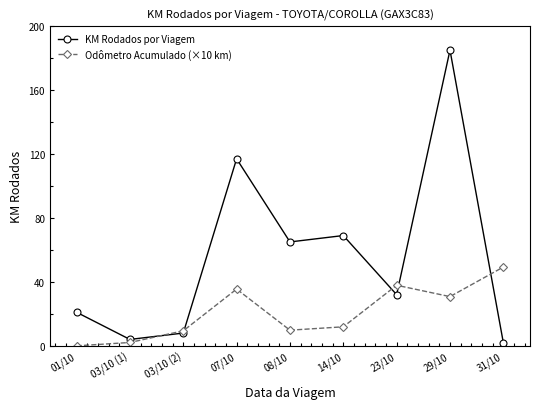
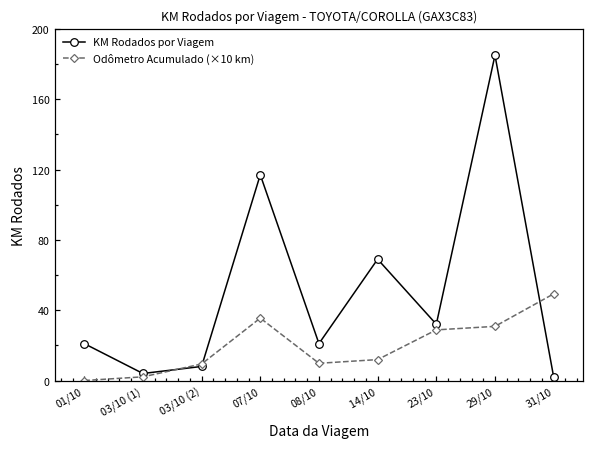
  {
    "KM Rodados por Viagem": {
      "01/10": 21,
      "03/10 (1)": 4,
      "07/10": 117,
-     "08/10": 65,
+     "08/10": 21,
      "14/10": 69,
      "23/10": 32,
      "29/10": 185,
      "31/10": 2
    },
    "Odômetro Acumulado (×10 km)": {
      "01/10": 0,
      "03/10 (1)": 2,
      "07/10": 36,
      "08/10": 10,
      "14/10": 12,
-     "23/10": 38,
+     "23/10": 29,
      "29/10": 31,
      "31/10": 49
    }
  }
